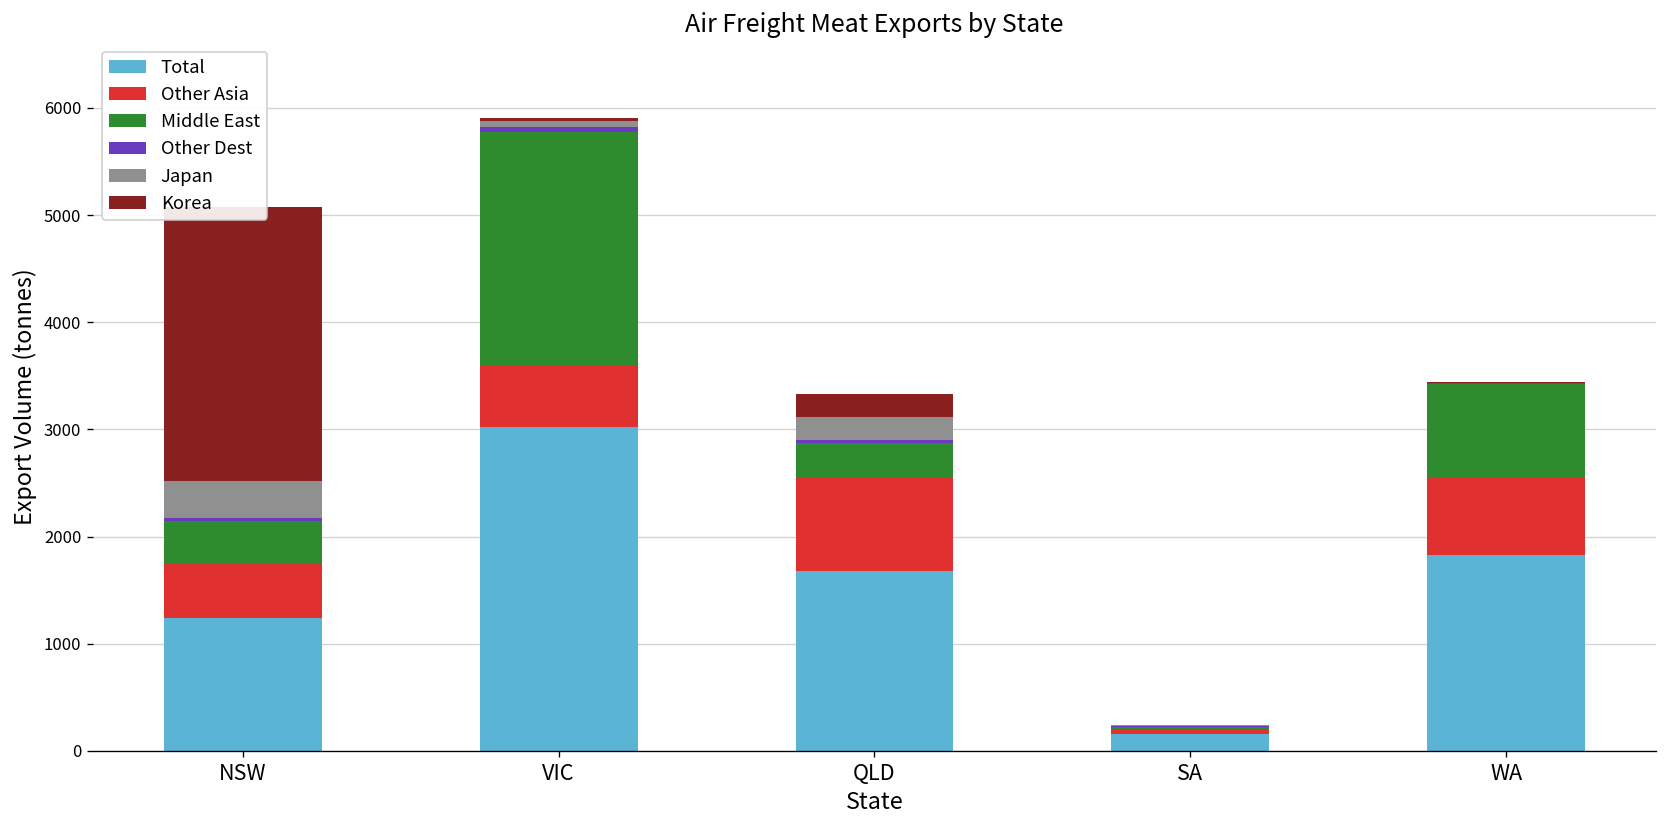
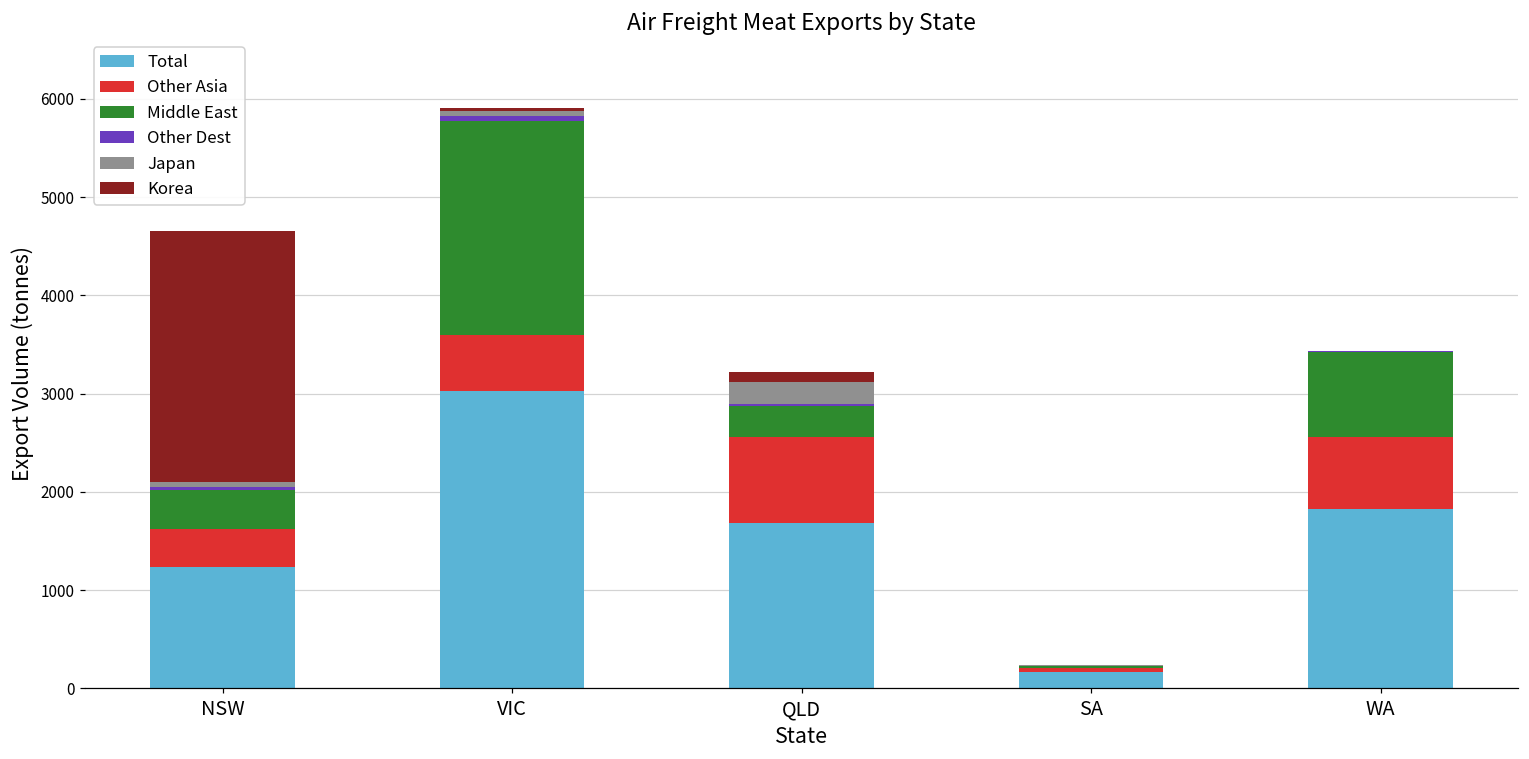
  {
    "Total": {
      "NSW": 1200,
      "VIC": 3000,
      "QLD": 1700,
      "SA": 200,
      "WA": 1800
    },
    "Other Asia": {
-     "NSW": 500,
+     "NSW": 400,
      "VIC": 600,
      "QLD": 900,
      "SA": 0,
      "WA": 700
    },
    "Middle East": {
      "NSW": 400,
      "VIC": 2200,
      "QLD": 300,
      "WA": 900
    },
    "Other Dest": {
      "VIC": 0
    },
    "Japan": {
-     "NSW": 300,
+     "NSW": 0,
      "VIC": 100,
      "QLD": 200
    },
    "Korea": {
-     "QLD": 200
+     "QLD": 100
    }
  }
